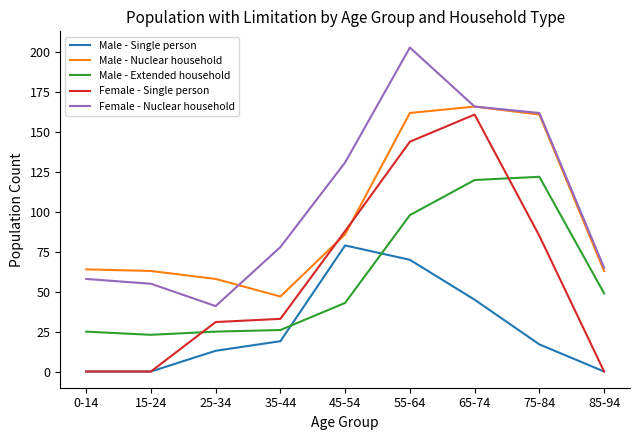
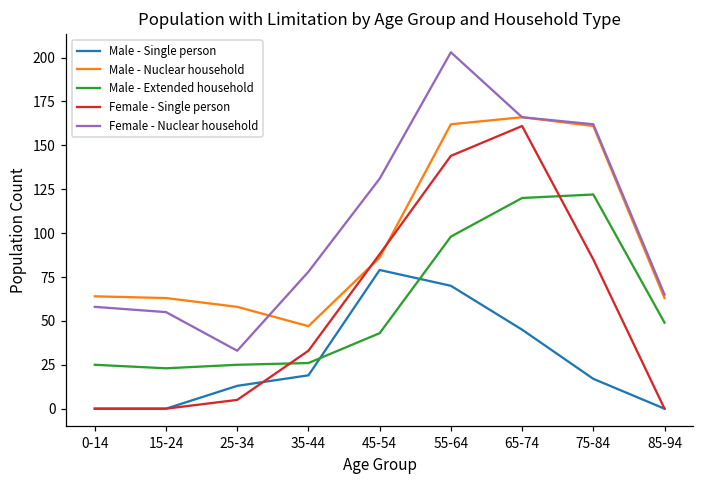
  {
    "Male - Single person": {
      "25-34": 13,
      "35-44": 19,
      "45-54": 79,
      "55-64": 70,
      "65-74": 45,
      "75-84": 17
    },
    "Male - Nuclear household": {
      "0-14": 64,
      "15-24": 63,
      "25-34": 58,
      "35-44": 47,
      "45-54": 86,
      "55-64": 162,
      "85-94": 63
    },
    "Male - Extended household": {
      "0-14": 25,
      "15-24": 23,
      "25-34": 25,
      "35-44": 26,
      "45-54": 43,
      "55-64": 98,
      "65-74": 120,
      "75-84": 122,
      "85-94": 49
    },
    "Female - Single person": {
-     "25-34": 31,
+     "25-34": 5,
      "35-44": 33,
      "45-54": 88,
      "55-64": 144,
      "65-74": 161,
      "75-84": 85
    },
    "Female - Nuclear household": {
      "0-14": 58,
      "15-24": 55,
-     "25-34": 41,
+     "25-34": 33,
      "35-44": 78,
      "45-54": 131,
      "55-64": 203,
      "85-94": 65
    }
  }
